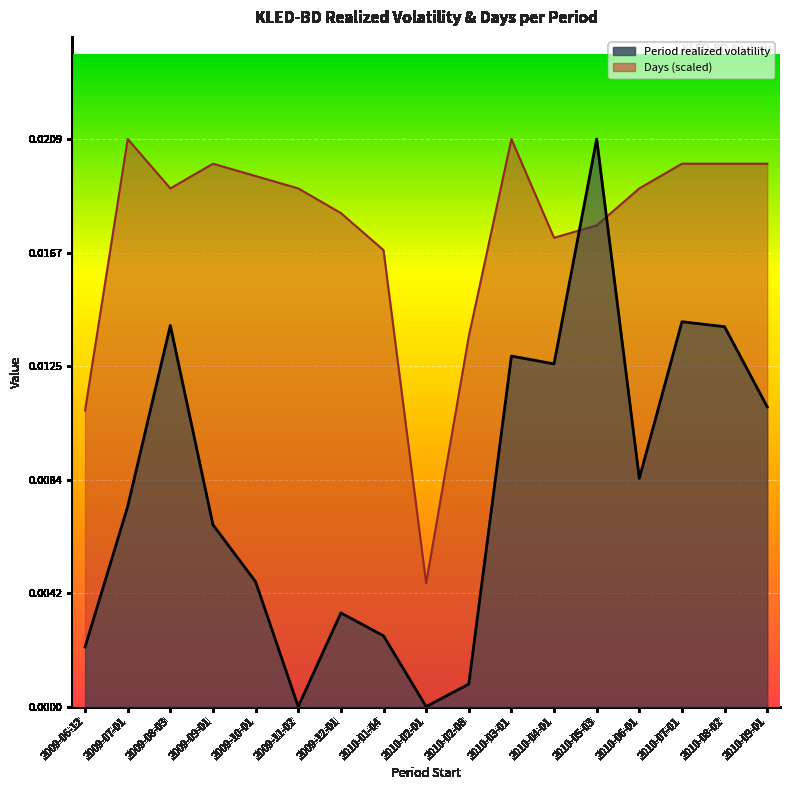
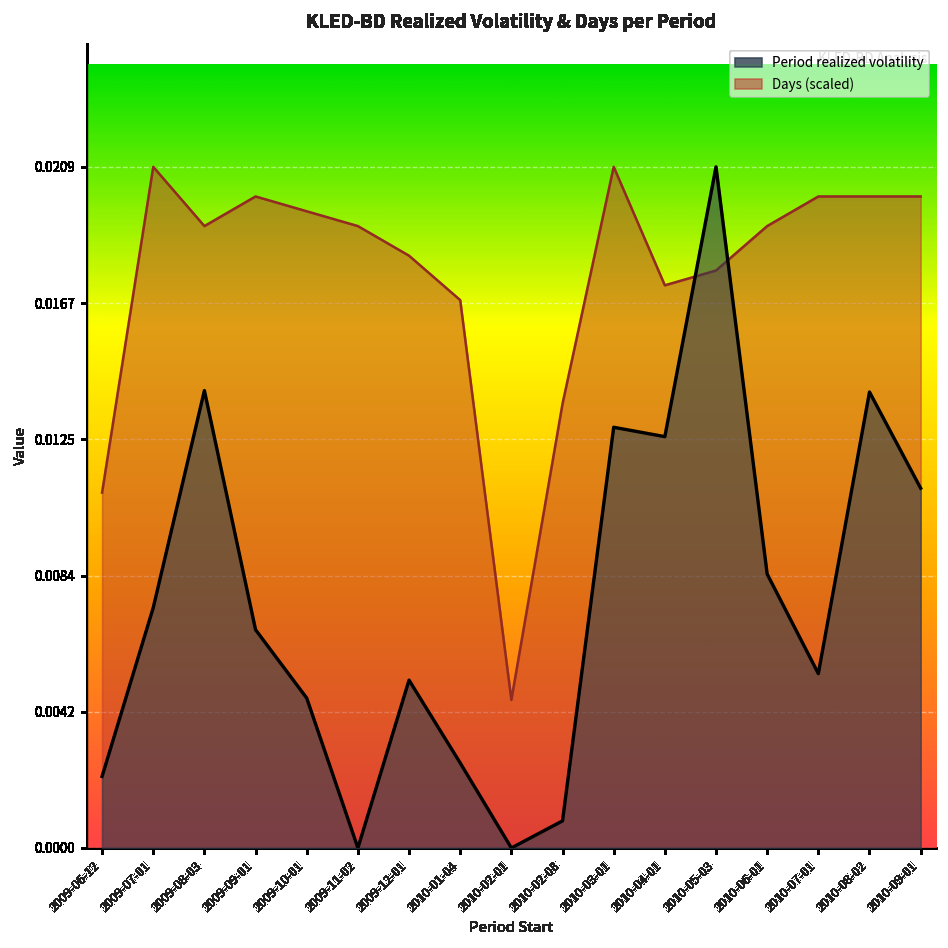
  {
    "Period realized volatility": {
      "2009-06-12": 0.0022,
      "2009-07-01": 0.0074,
      "2009-08-03": 0.0140,
      "2009-09-01": 0.0067,
      "2009-10-01": 0.0046,
      "2009-11-02": 0.0000,
-     "2009-12-01": 0.0034,
+     "2009-12-01": 0.0051,
      "2010-01-04": 0.0026,
      "2010-02-01": 0.0000,
      "2010-02-08": 0.0008,
      "2010-03-01": 0.0129,
      "2010-04-01": 0.0126,
      "2010-05-03": 0.0209,
      "2010-06-01": 0.0084,
-     "2010-07-01": 0.0142,
+     "2010-07-01": 0.0053,
      "2010-08-02": 0.0140,
      "2010-09-01": 0.0110
    }
  }
